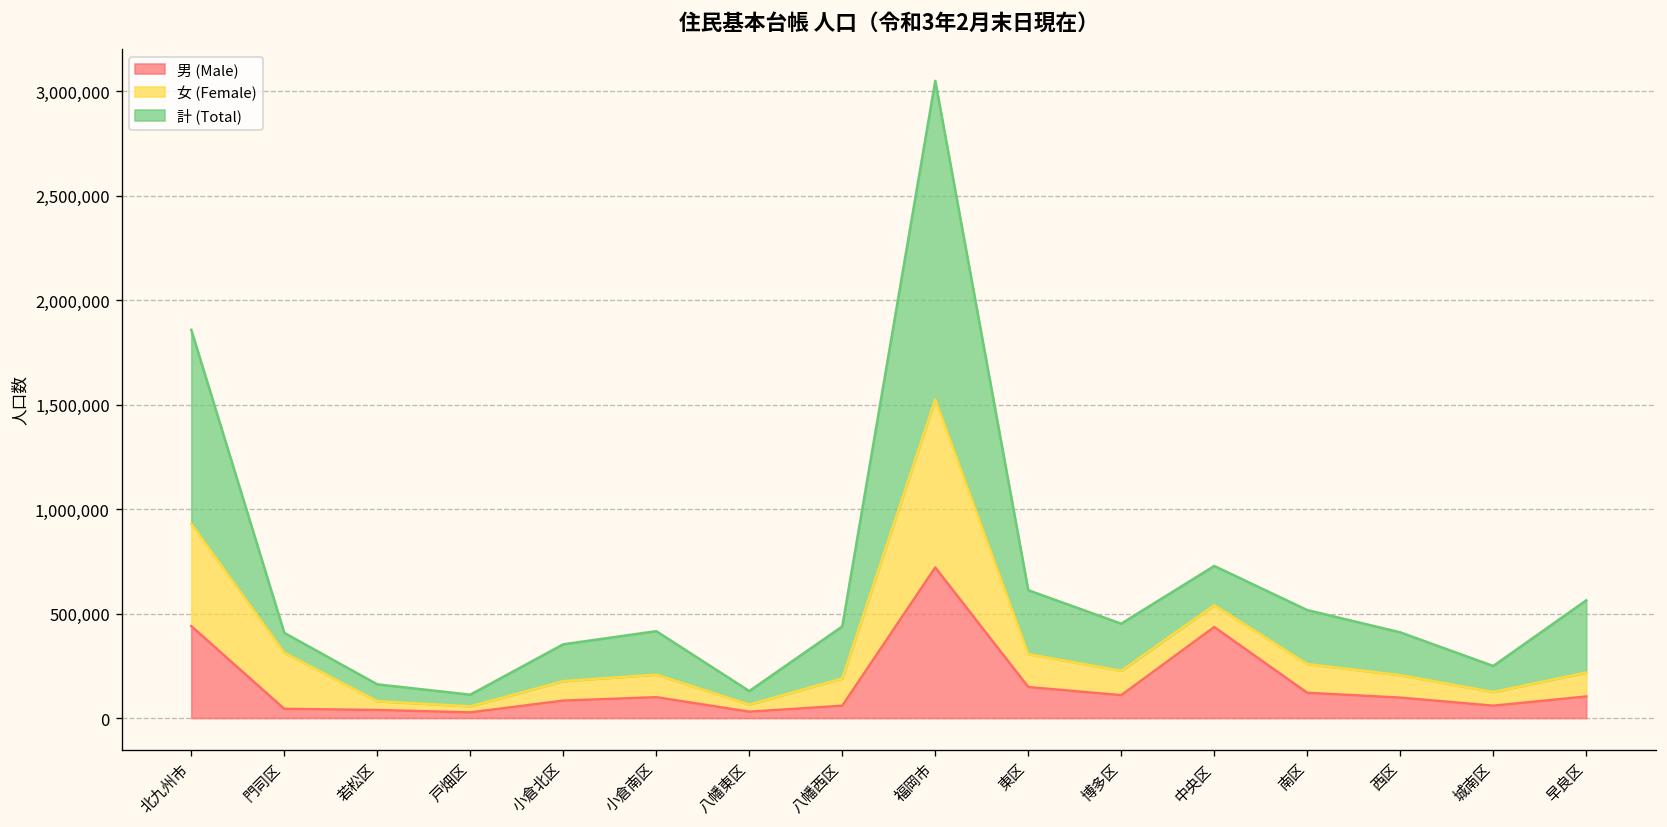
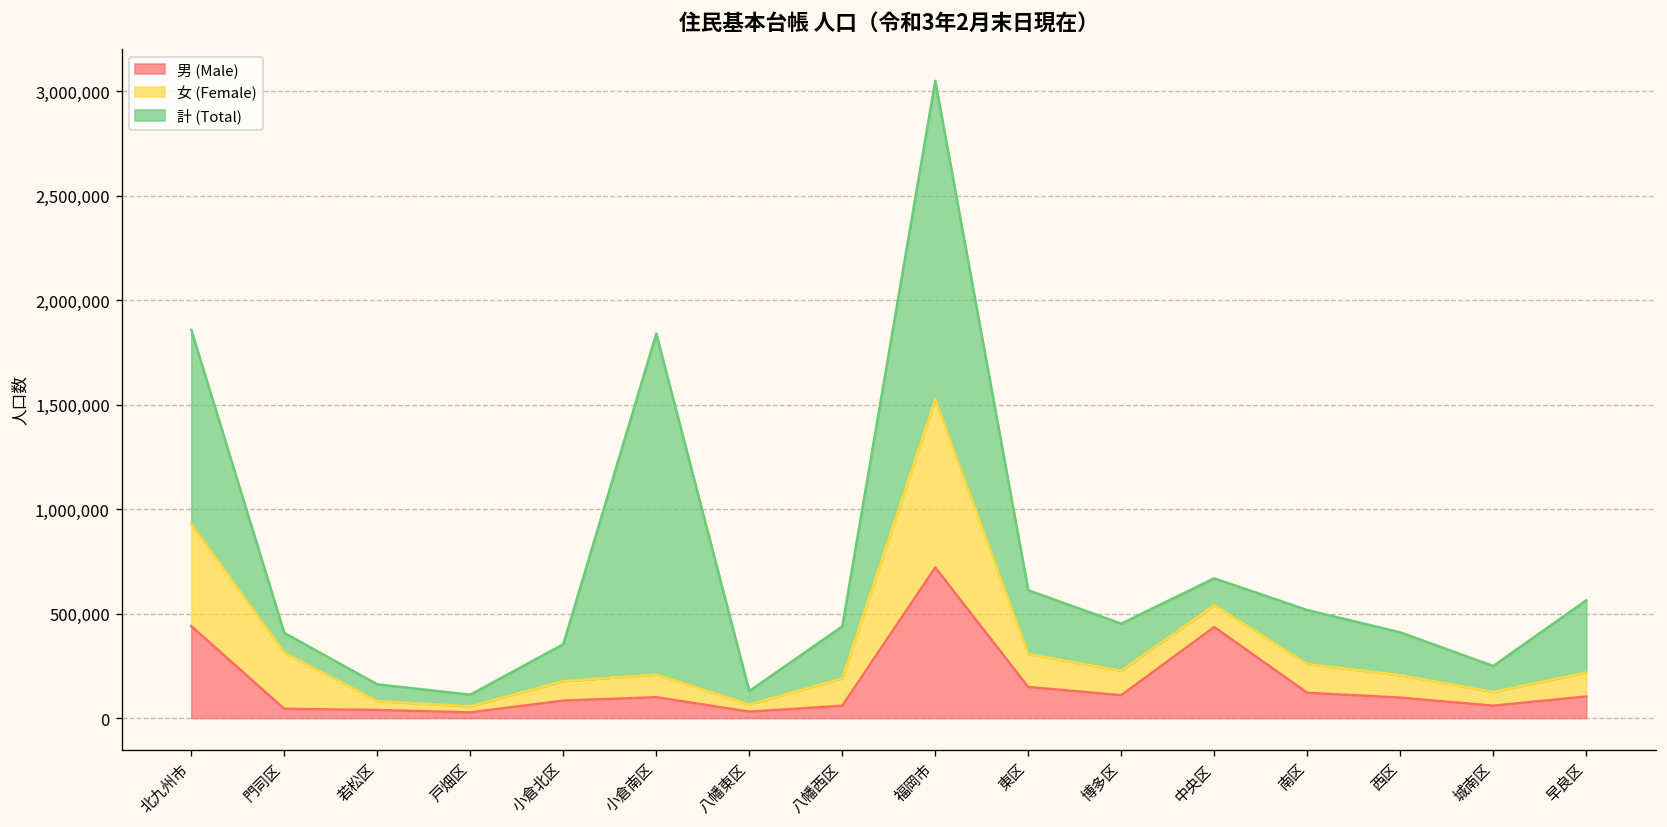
  {
    "男 (Male)": {
      "北九州市": "440,000",
      "門司区": "40,000",
      "若松区": "40,000",
      "戸畑区": "30,000",
      "小倉北区": "80,000",
      "小倉南区": "100,000",
      "八幡東区": "30,000",
      "八幡西区": "60,000",
      "福岡市": "720,000",
      "東区": "150,000",
      "博多区": "110,000",
      "中央区": "440,000",
      "南区": "120,000",
      "西区": "100,000",
      "城南区": "60,000",
      "早良区": "100,000"
    },
    "女 (Female)": {
      "北九州市": "490,000",
      "門司区": "270,000",
      "若松区": "40,000",
      "戸畑区": "30,000",
      "小倉北区": "90,000",
      "小倉南区": "110,000",
      "八幡東区": "30,000",
      "八幡西区": "130,000",
      "福岡市": "800,000",
      "東区": "160,000",
      "博多区": "120,000",
      "中央区": "100,000",
      "南区": "140,000",
      "西区": "110,000",
      "城南区": "70,000",
      "早良区": "110,000"
    },
    "計 (Total)": {
      "北九州市": "930,000",
      "門司区": "100,000",
      "若松区": "80,000",
      "戸畑区": "60,000",
      "小倉北区": "180,000",
-     "小倉南区": "210,000",
+     "小倉南区": "1,630,000",
      "八幡東区": "60,000",
      "八幡西区": "250,000",
      "福岡市": "1,530,000",
      "東区": "310,000",
      "博多区": "230,000",
-     "中央区": "190,000",
+     "中央区": "130,000",
      "南区": "260,000",
      "西区": "210,000",
      "城南区": "120,000",
      "早良区": "350,000"
    }
  }
